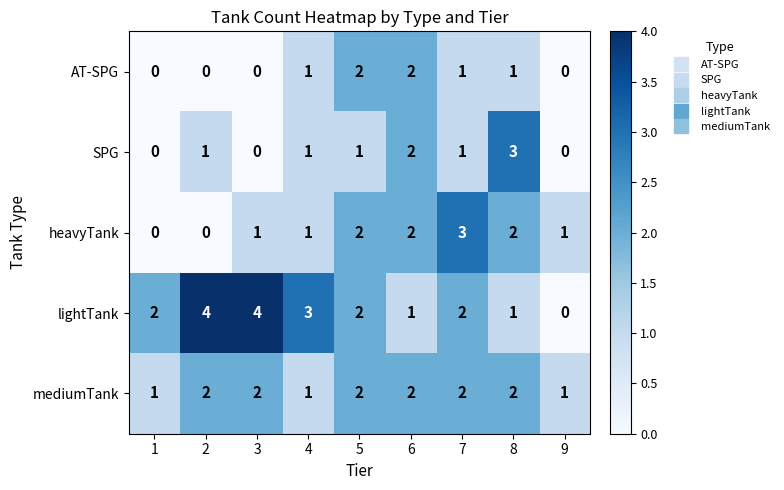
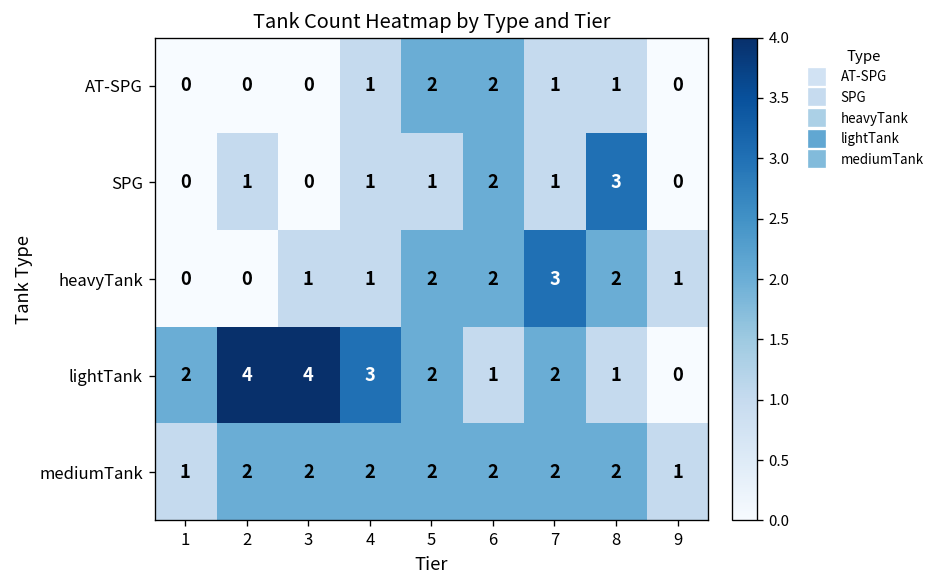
  {
    "AT-SPG": {
      "1": 0,
      "2": 0,
      "3": 0,
      "4": 1,
      "5": 2,
      "6": 2,
      "7": 1,
      "8": 1,
      "9": 0
    },
    "SPG": {
      "1": 0,
      "2": 1,
      "3": 0,
      "4": 1,
      "5": 1,
      "6": 2,
      "7": 1,
      "8": 3,
      "9": 0
    },
    "heavyTank": {
      "1": 0,
      "2": 0,
      "3": 1,
      "4": 1,
      "5": 2,
      "6": 2,
      "7": 3,
      "8": 2,
      "9": 1
    },
    "lightTank": {
      "1": 2,
      "2": 4,
      "3": 4,
      "4": 3,
      "5": 2,
      "6": 1,
      "7": 2,
      "8": 1,
      "9": 0
    },
    "mediumTank": {
      "1": 1,
      "2": 2,
      "3": 2,
-     "4": 1,
+     "4": 2,
      "5": 2,
      "6": 2,
      "7": 2,
      "8": 2,
      "9": 1
    }
  }
